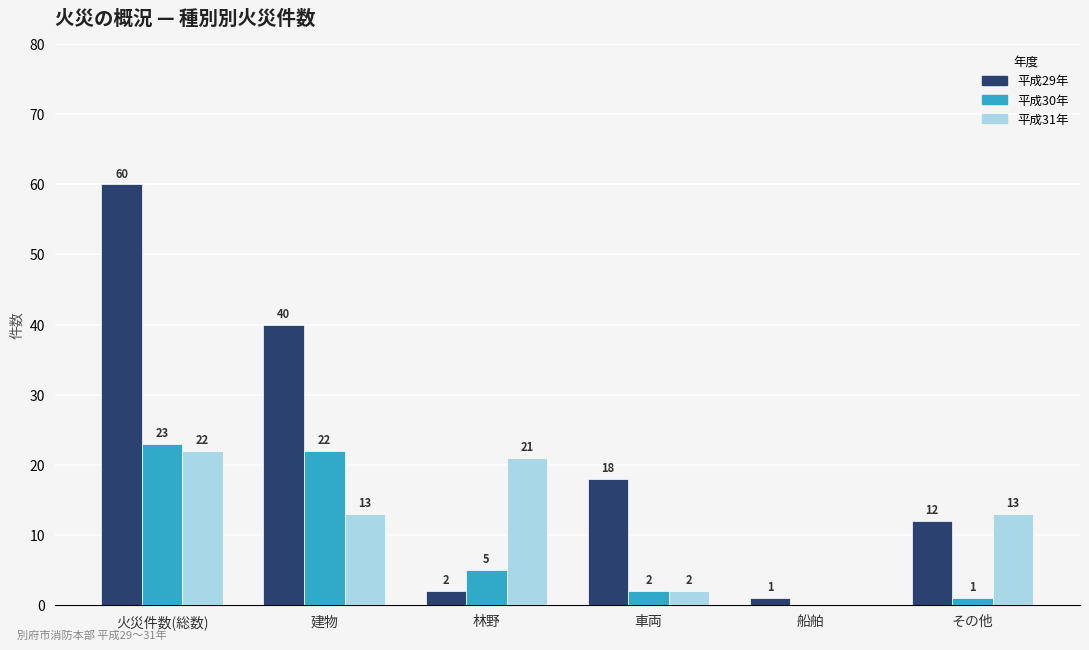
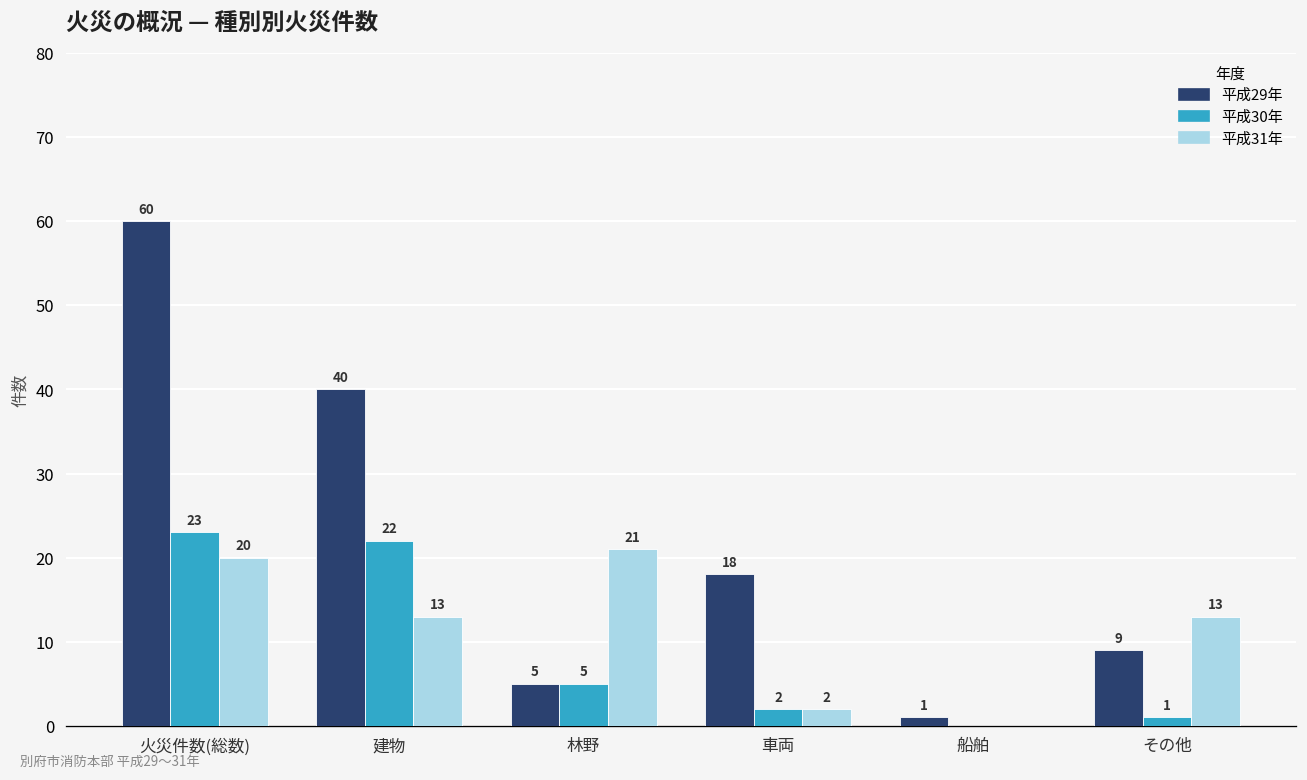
  {
    "平成29年": {
      "火災件数(総数)": 60,
      "建物": 40,
-     "林野": 2,
+     "林野": 5,
      "車両": 18,
      "船舶": 1,
-     "その他": 12
+     "その他": 9
    },
    "平成30年": {
      "火災件数(総数)": 23,
      "建物": 22,
      "林野": 5,
      "車両": 2,
      "その他": 1
    },
    "平成31年": {
-     "火災件数(総数)": 22,
+     "火災件数(総数)": 20,
      "建物": 13,
      "林野": 21,
      "車両": 2,
      "その他": 13
    }
  }
